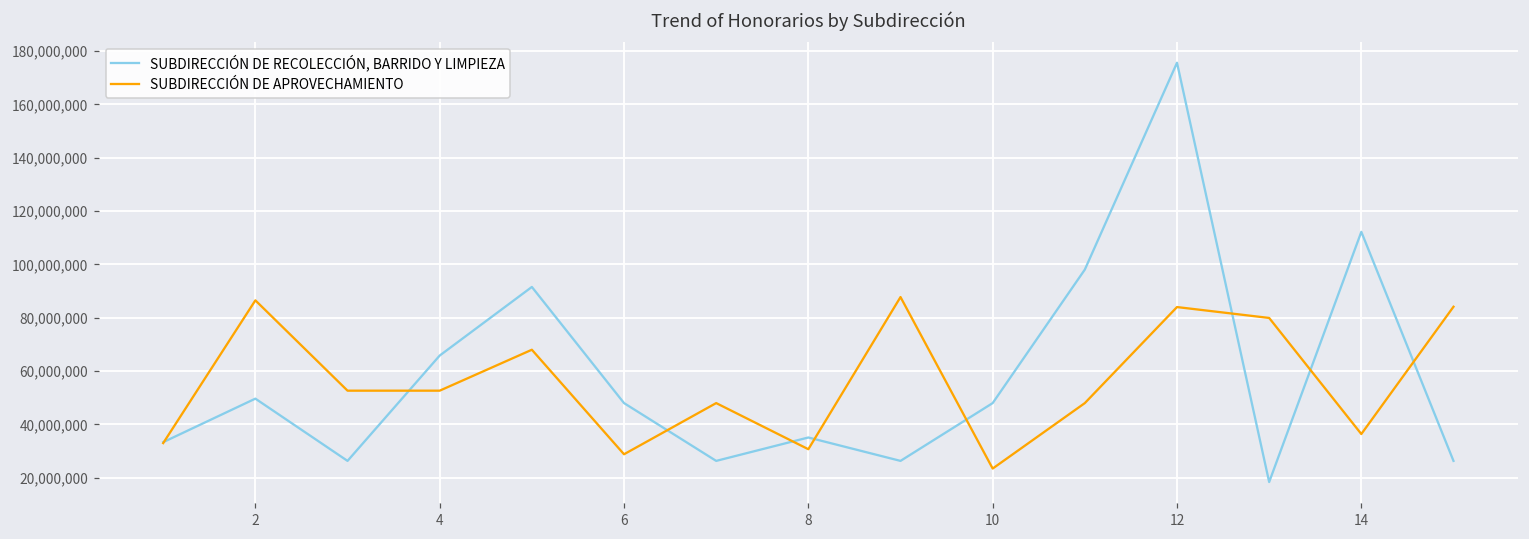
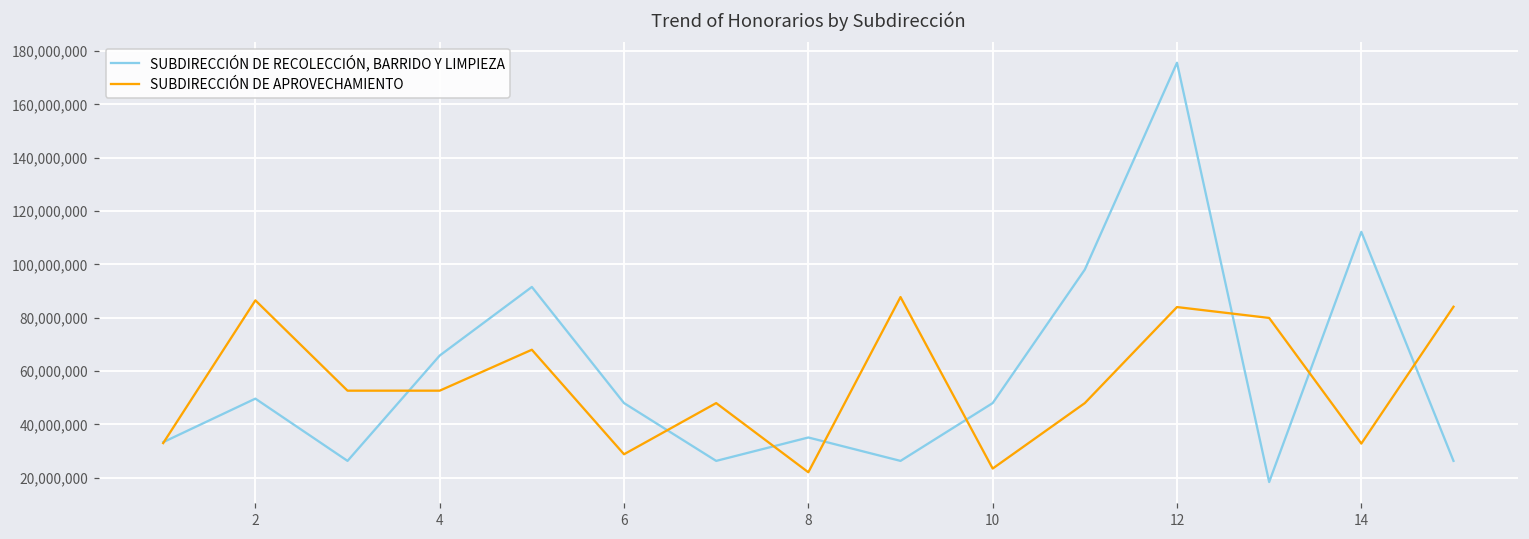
  {
    "SUBDIRECCIÓN DE RECOLECCIÓN, BARRIDO Y LIMPIEZA": {
      "2": "50,000,000",
      "4": "66,000,000",
      "6": "48,000,000",
      "8": "35,000,000",
      "10": "48,000,000",
      "12": "176,000,000",
      "14": "112,000,000"
    },
    "SUBDIRECCIÓN DE APROVECHAMIENTO": {
      "2": "87,000,000",
      "4": "53,000,000",
      "6": "29,000,000",
-     "8": "31,000,000",
+     "8": "22,000,000",
      "10": "23,000,000",
      "12": "84,000,000",
-     "14": "36,000,000"
+     "14": "33,000,000"
    }
  }
